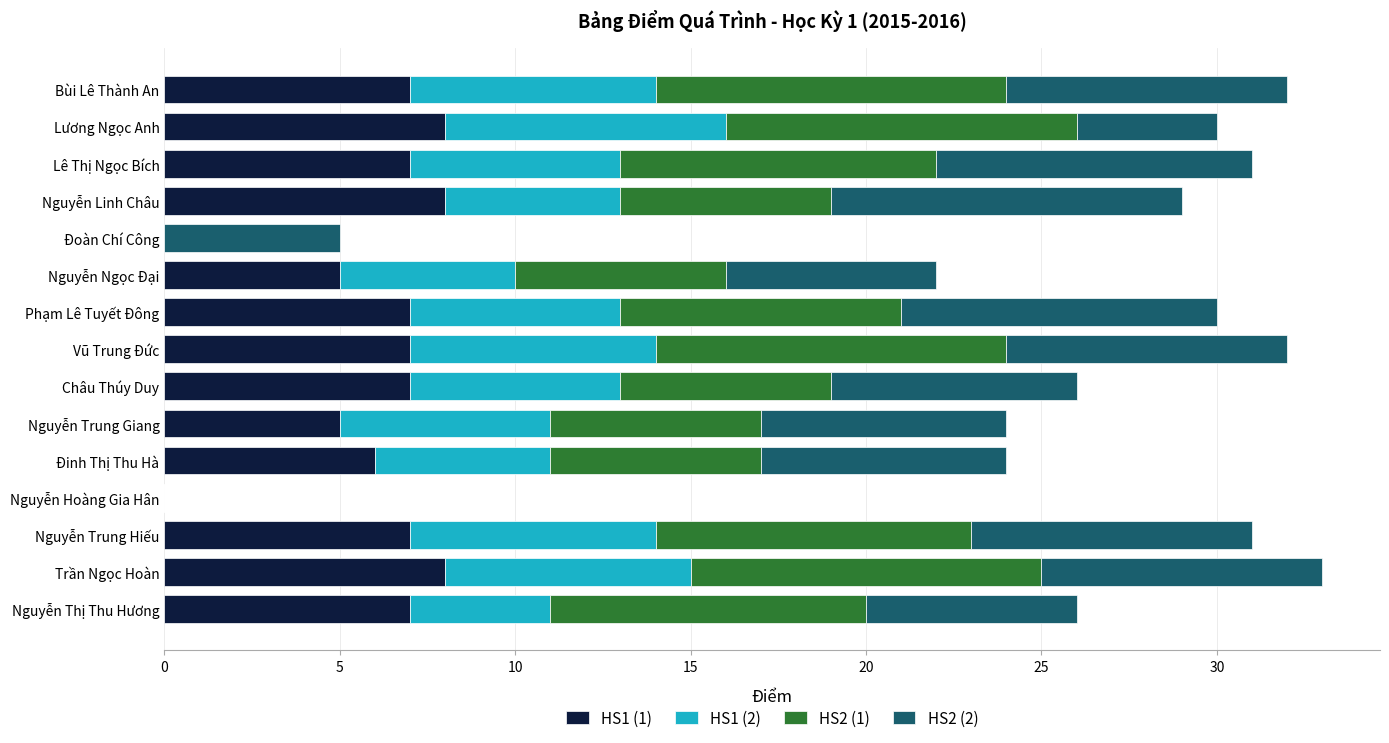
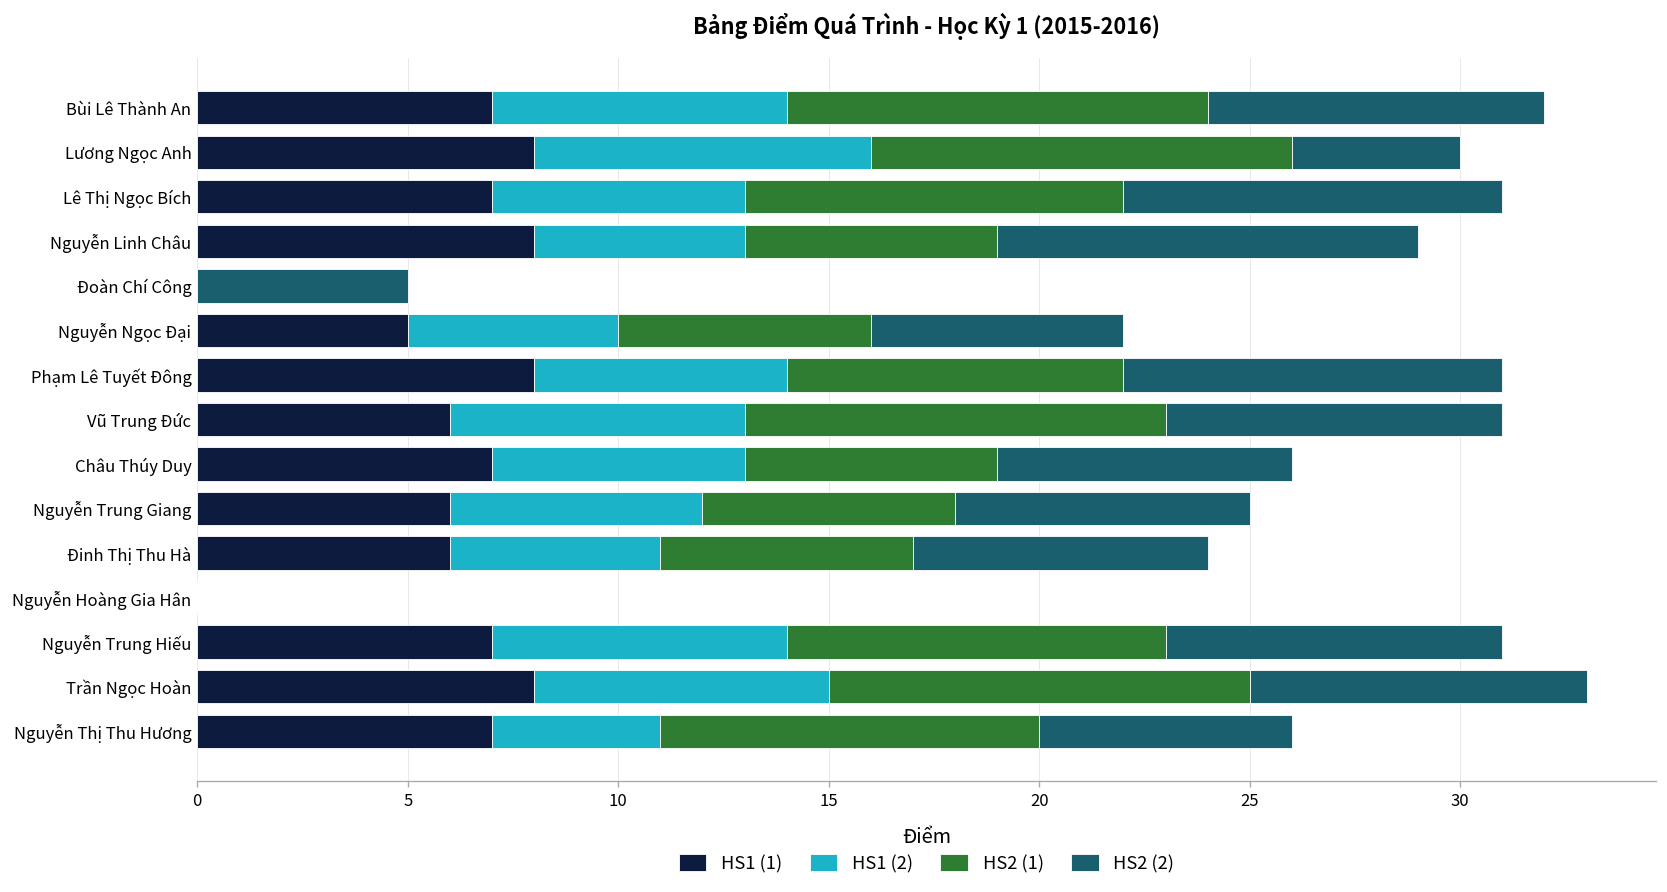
  {
    "HS1 (1)": {
      "Bùi Lê Thành An": 7,
      "Lương Ngọc Anh": 8,
      "Lê Thị Ngọc Bích": 7,
      "Nguyễn Linh Châu": 8,
      "Đoàn Chí Công": 0,
      "Nguyễn Ngọc Đại": 5,
-     "Phạm Lê Tuyết Đông": 7,
-     "Vũ Trung Đức": 7,
+     "Phạm Lê Tuyết Đông": 8,
+     "Vũ Trung Đức": 6,
      "Châu Thúy Duy": 7,
-     "Nguyễn Trung Giang": 5,
+     "Nguyễn Trung Giang": 6,
      "Đinh Thị Thu Hà": 6,
      "Nguyễn Hoàng Gia Hân": 0,
      "Nguyễn Trung Hiếu": 7,
      "Trần Ngọc Hoàn": 8,
      "Nguyễn Thị Thu Hương": 7
    },
    "HS1 (2)": {
      "Bùi Lê Thành An": 7,
      "Lương Ngọc Anh": 8,
      "Lê Thị Ngọc Bích": 6,
      "Nguyễn Linh Châu": 5,
      "Đoàn Chí Công": 0,
      "Nguyễn Ngọc Đại": 5,
      "Phạm Lê Tuyết Đông": 6,
      "Vũ Trung Đức": 7,
      "Châu Thúy Duy": 6,
      "Nguyễn Trung Giang": 6,
      "Đinh Thị Thu Hà": 5,
      "Nguyễn Hoàng Gia Hân": 0,
      "Nguyễn Trung Hiếu": 7,
      "Trần Ngọc Hoàn": 7,
      "Nguyễn Thị Thu Hương": 4
    },
    "HS2 (1)": {
      "Bùi Lê Thành An": 10,
      "Lương Ngọc Anh": 10,
      "Lê Thị Ngọc Bích": 9,
      "Nguyễn Linh Châu": 6,
      "Đoàn Chí Công": 0,
      "Nguyễn Ngọc Đại": 6,
      "Phạm Lê Tuyết Đông": 8,
      "Vũ Trung Đức": 10,
      "Châu Thúy Duy": 6,
      "Nguyễn Trung Giang": 6,
      "Đinh Thị Thu Hà": 6,
      "Nguyễn Hoàng Gia Hân": 0,
      "Nguyễn Trung Hiếu": 9,
      "Trần Ngọc Hoàn": 10,
      "Nguyễn Thị Thu Hương": 9
    },
    "HS2 (2)": {
      "Bùi Lê Thành An": 8,
      "Lương Ngọc Anh": 4,
      "Lê Thị Ngọc Bích": 9,
      "Nguyễn Linh Châu": 10,
      "Đoàn Chí Công": 5,
      "Nguyễn Ngọc Đại": 6,
      "Phạm Lê Tuyết Đông": 9,
      "Vũ Trung Đức": 8,
      "Châu Thúy Duy": 7,
      "Nguyễn Trung Giang": 7,
      "Đinh Thị Thu Hà": 7,
      "Nguyễn Hoàng Gia Hân": 0,
      "Nguyễn Trung Hiếu": 8,
      "Trần Ngọc Hoàn": 8,
      "Nguyễn Thị Thu Hương": 6
    }
  }
